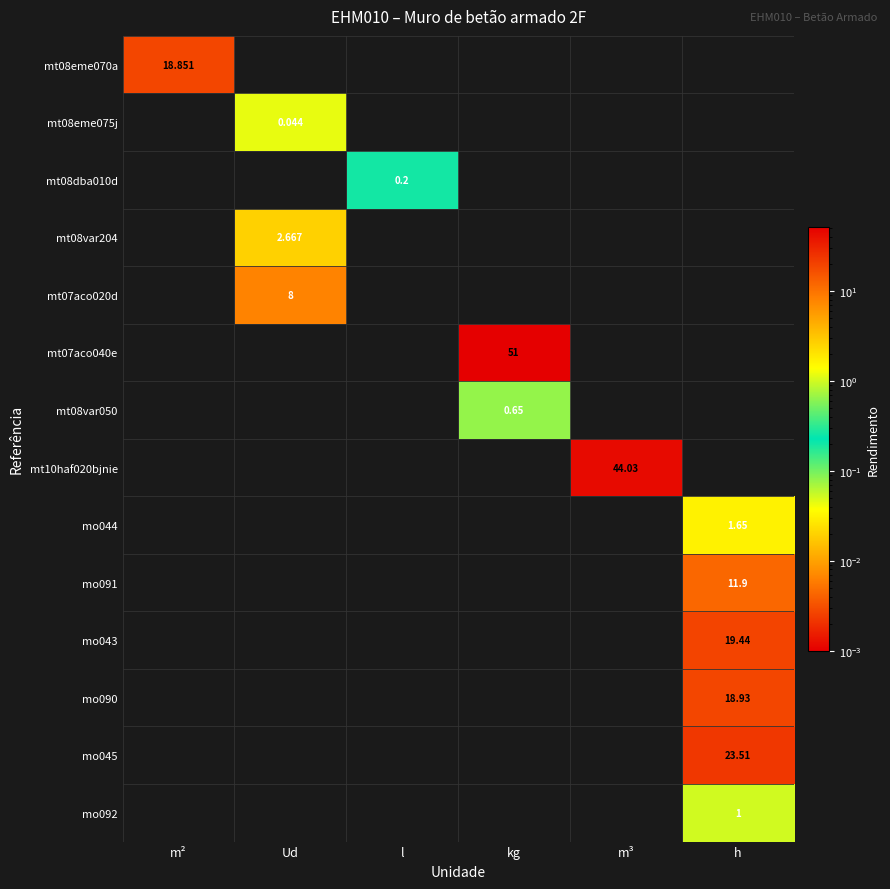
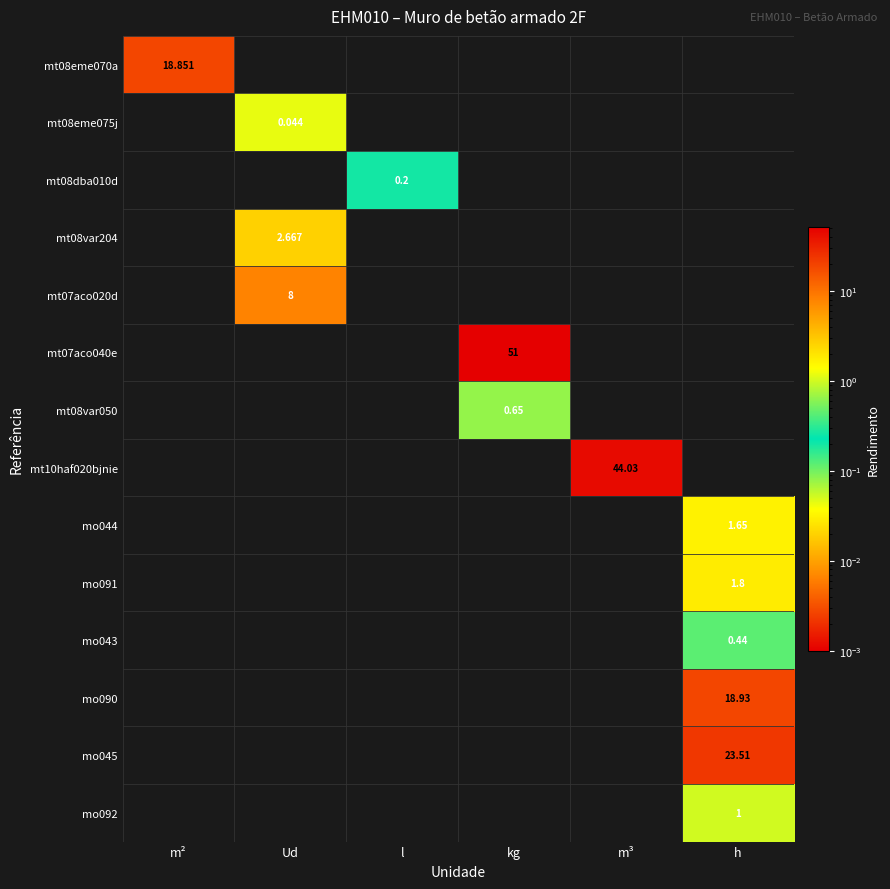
  {
    "mt08eme070a": {
      "m²": 18.851
    },
    "mt08eme075j": {
      "Ud": 0.044
    },
    "mt08dba010d": {
      "l": 0.2
    },
    "mt08var204": {
      "Ud": 2.667
    },
    "mt07aco020d": {
      "Ud": 8
    },
    "mt07aco040e": {
      "kg": 51
    },
    "mt08var050": {
      "kg": 0.65
    },
    "mt10haf020bjnie": {
      "m³": 44.03
    },
    "mo044": {
      "h": 1.65
    },
    "mo091": {
-     "h": 11.9
+     "h": 1.8
    },
    "mo043": {
-     "h": 19.44
+     "h": 0.44
    },
    "mo090": {
      "h": 18.93
    },
    "mo045": {
      "h": 23.51
    },
    "mo092": {
      "h": 1
    }
  }
